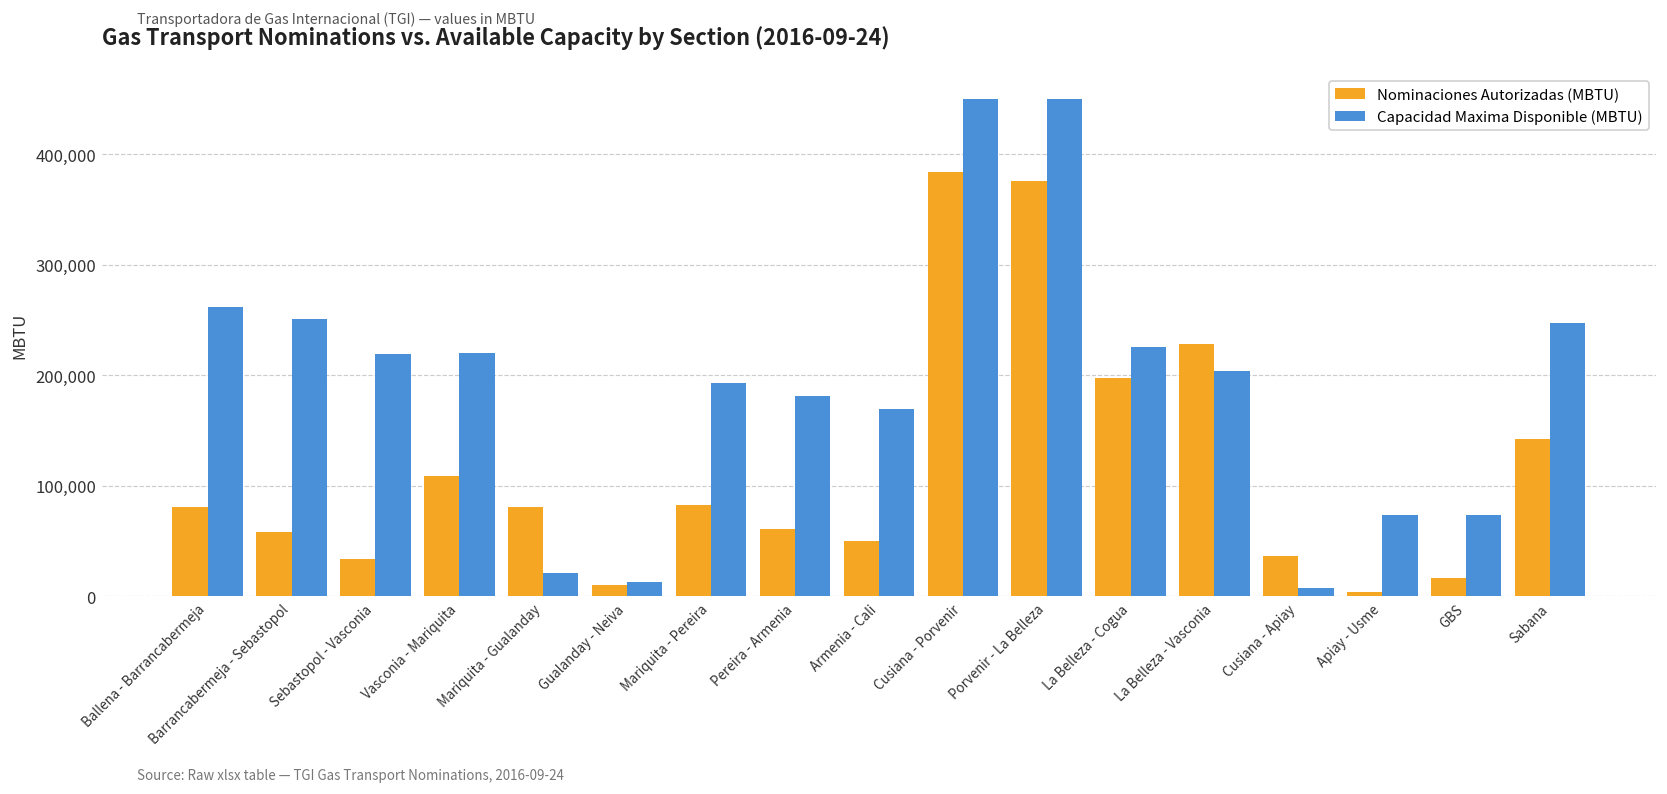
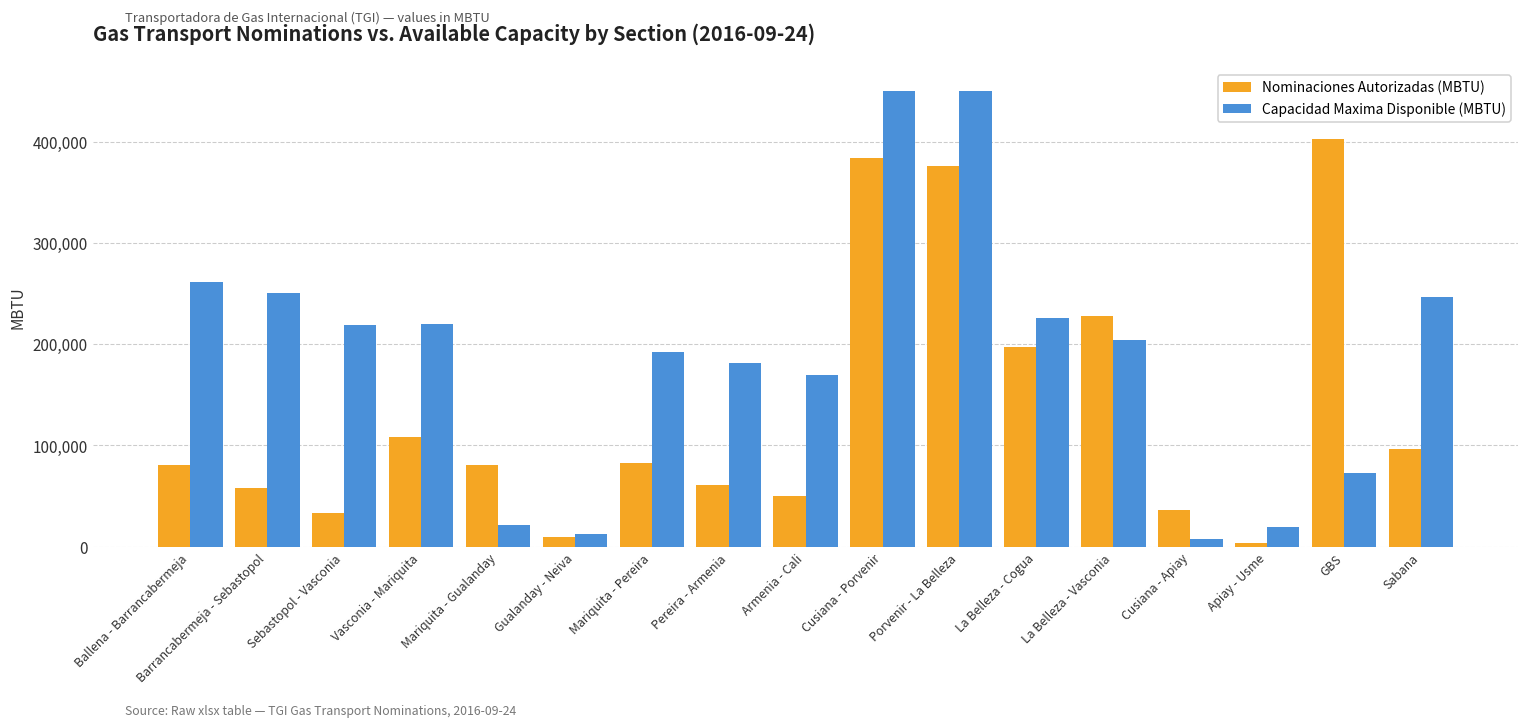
  {
    "Nominaciones Autorizadas (MBTU)": {
      "Ballena - Barrancabermeja": "80,000",
      "Barrancabermeja - Sebastopol": "60,000",
      "Sebastopol - Vasconia": "30,000",
      "Vasconia - Mariquita": "110,000",
      "Mariquita - Gualanday": "80,000",
      "Gualanday - Neiva": "10,000",
      "Mariquita - Pereira": "80,000",
      "Pereira - Armenia": "60,000",
      "Armenia - Cali": "50,000",
      "Cusiana - Porvenir": "380,000",
      "Porvenir - La Belleza": "380,000",
      "La Belleza - Cogua": "200,000",
      "La Belleza - Vasconia": "230,000",
      "Cusiana - Apiay": "40,000",
      "Apiay - Usme": "0",
-     "GBS": "20,000",
-     "Sabana": "140,000"
+     "GBS": "400,000",
+     "Sabana": "100,000"
    },
    "Capacidad Maxima Disponible (MBTU)": {
      "Ballena - Barrancabermeja": "260,000",
      "Barrancabermeja - Sebastopol": "250,000",
      "Sebastopol - Vasconia": "220,000",
      "Vasconia - Mariquita": "220,000",
      "Mariquita - Gualanday": "20,000",
      "Gualanday - Neiva": "10,000",
      "Mariquita - Pereira": "190,000",
      "Pereira - Armenia": "180,000",
      "Armenia - Cali": "170,000",
      "Cusiana - Porvenir": "450,000",
      "Porvenir - La Belleza": "450,000",
      "La Belleza - Cogua": "230,000",
      "La Belleza - Vasconia": "200,000",
      "Cusiana - Apiay": "10,000",
-     "Apiay - Usme": "70,000",
+     "Apiay - Usme": "20,000",
      "GBS": "70,000",
      "Sabana": "250,000"
    }
  }
